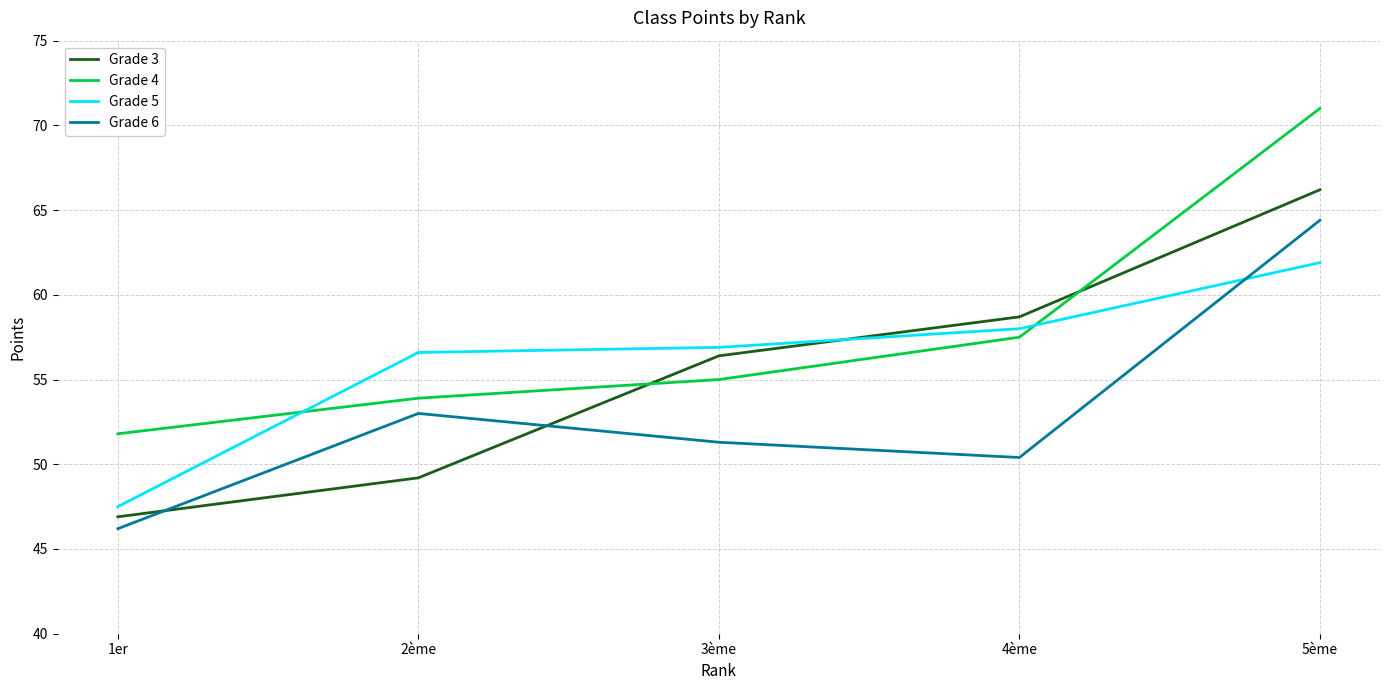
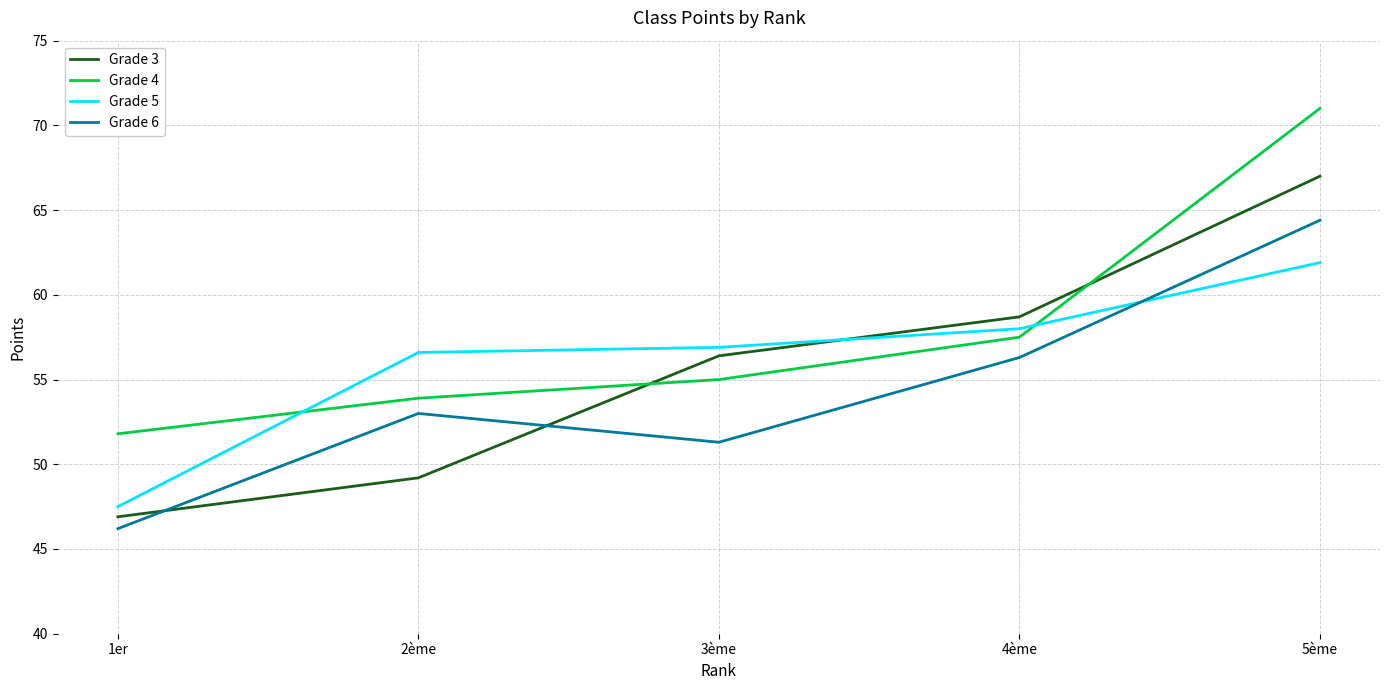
  {
    "Grade 3": {
      "1er": 46.9,
      "2ème": 49.2,
      "3ème": 56.4,
      "4ème": 58.7,
-     "5ème": 66.2
+     "5ème": 67.0
    },
    "Grade 4": {
      "1er": 51.8,
      "2ème": 53.9,
      "3ème": 55.0,
      "4ème": 57.5,
      "5ème": 71.0
    },
    "Grade 5": {
      "1er": 47.5,
      "2ème": 56.6,
      "3ème": 56.9,
      "4ème": 58.0,
      "5ème": 61.9
    },
    "Grade 6": {
      "1er": 46.2,
      "2ème": 53.0,
      "3ème": 51.3,
-     "4ème": 50.4,
+     "4ème": 56.3,
      "5ème": 64.4
    }
  }
